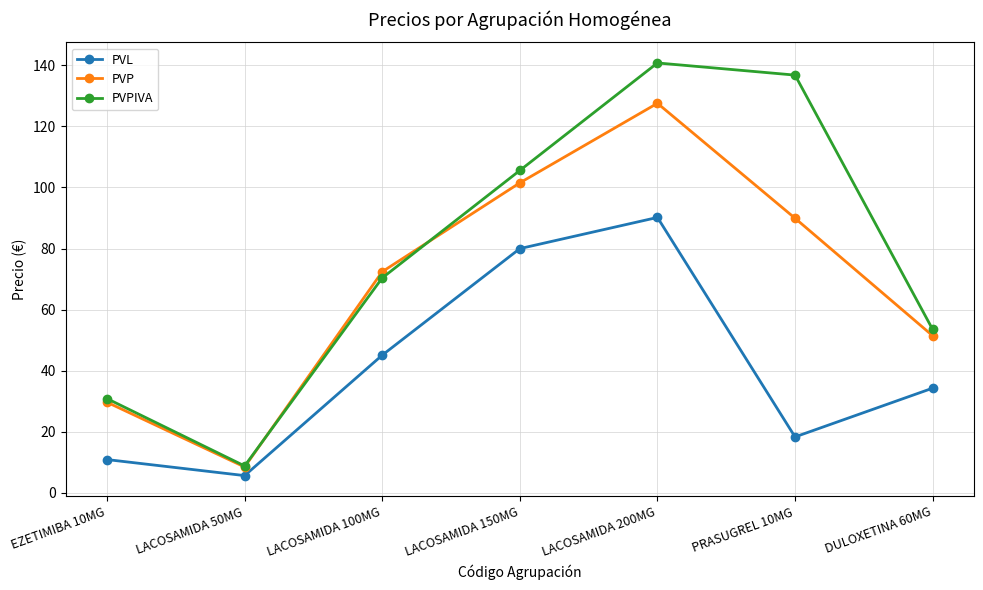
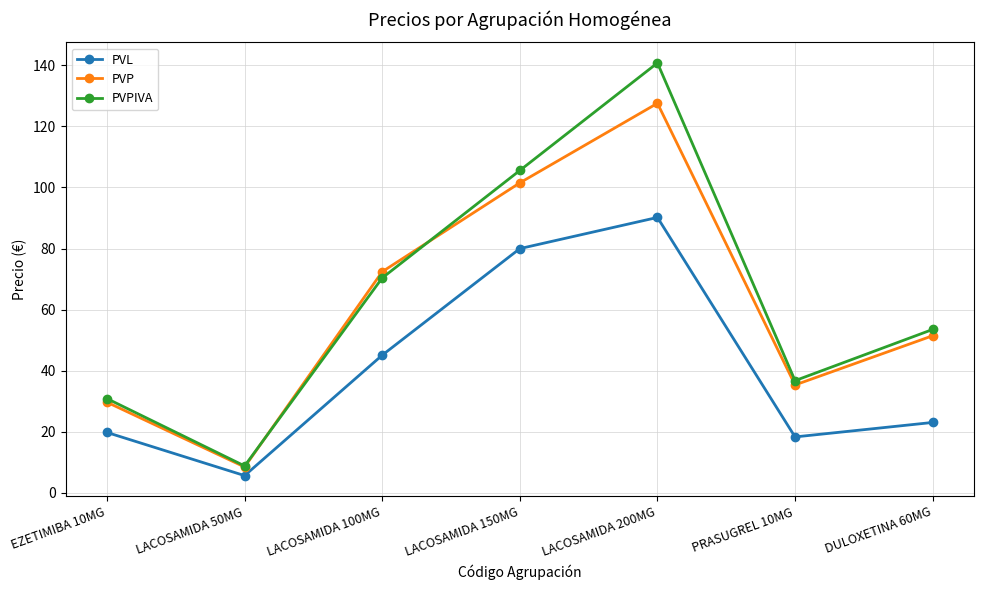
  {
    "PVL": {
-     "EZETIMIBA 10MG": 11,
+     "EZETIMIBA 10MG": 20,
      "LACOSAMIDA 50MG": 6,
      "LACOSAMIDA 100MG": 45,
      "LACOSAMIDA 150MG": 80,
      "LACOSAMIDA 200MG": 90,
      "PRASUGREL 10MG": 18,
-     "DULOXETINA 60MG": 34
+     "DULOXETINA 60MG": 23
    },
    "PVP": {
      "EZETIMIBA 10MG": 30,
      "LACOSAMIDA 100MG": 72,
      "LACOSAMIDA 150MG": 102,
      "LACOSAMIDA 200MG": 128,
-     "PRASUGREL 10MG": 90,
+     "PRASUGREL 10MG": 35,
      "DULOXETINA 60MG": 51
    },
    "PVPIVA": {
      "EZETIMIBA 10MG": 31,
      "LACOSAMIDA 100MG": 70,
      "LACOSAMIDA 150MG": 106,
      "LACOSAMIDA 200MG": 141,
-     "PRASUGREL 10MG": 137,
+     "PRASUGREL 10MG": 37,
      "DULOXETINA 60MG": 54
    }
  }
